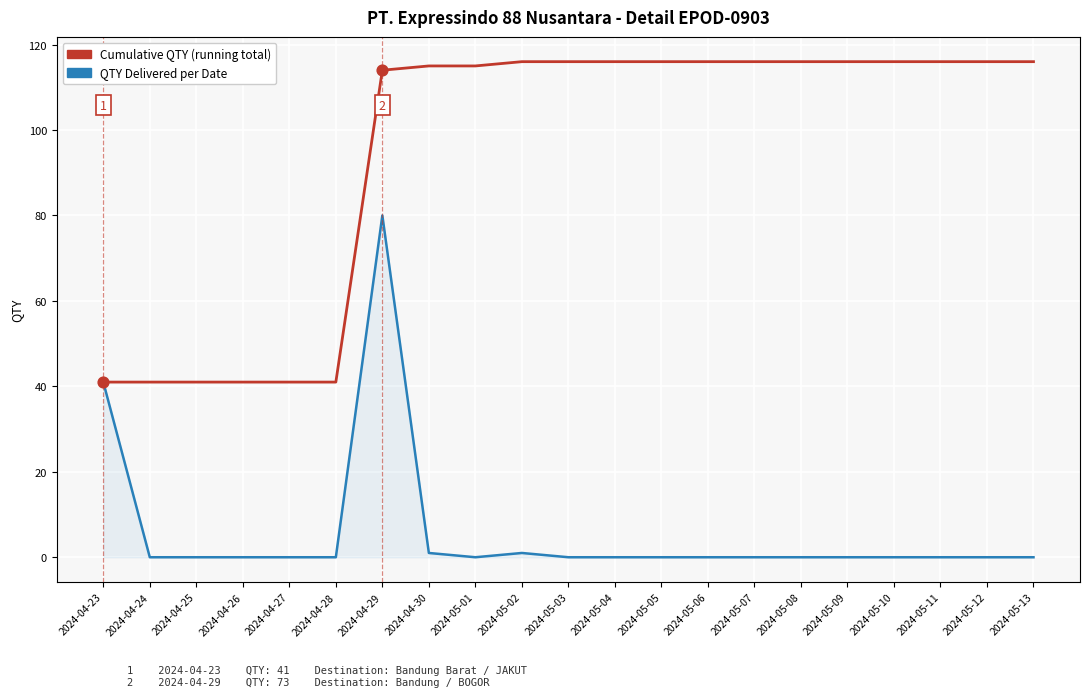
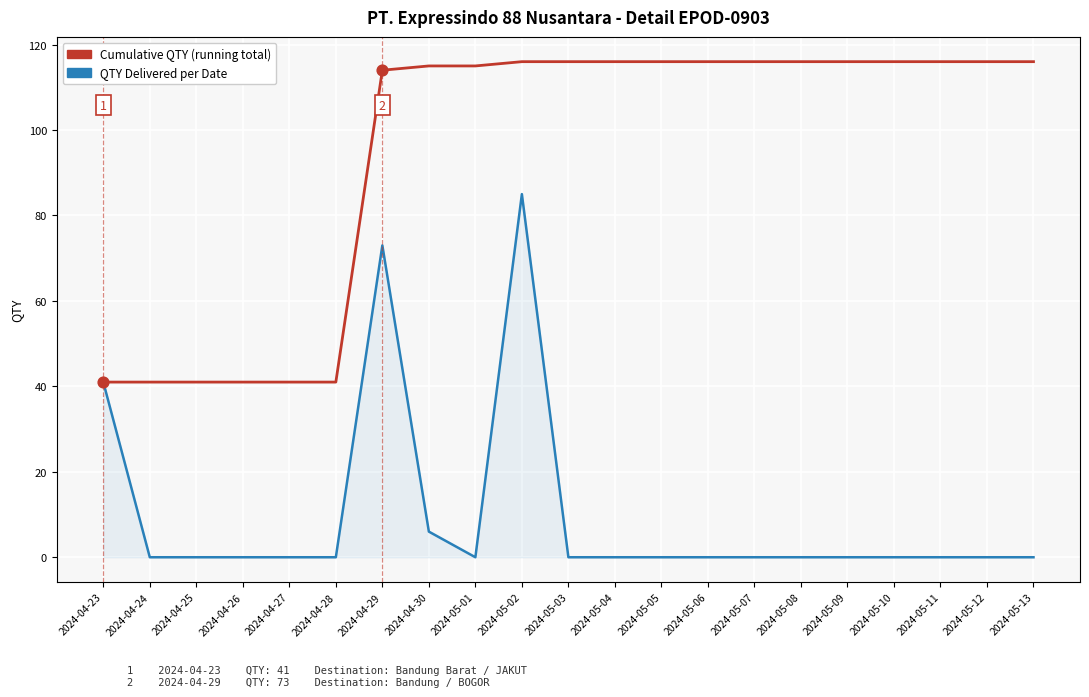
  {
    "QTY Delivered per Date": {
      "2024-04-24": 0,
      "2024-04-25": 0,
      "2024-04-26": 0,
      "2024-04-27": 0,
      "2024-04-28": 0,
-     "2024-04-29": 80,
-     "2024-04-30": 1,
+     "2024-04-29": 73,
+     "2024-04-30": 6,
      "2024-05-01": 0,
-     "2024-05-02": 1,
+     "2024-05-02": 85,
      "2024-05-03": 0,
      "2024-05-04": 0,
      "2024-05-05": 0,
      "2024-05-06": 0,
      "2024-05-07": 0,
      "2024-05-08": 0,
      "2024-05-09": 0,
      "2024-05-10": 0,
      "2024-05-11": 0,
      "2024-05-12": 0,
      "2024-05-13": 0
    }
  }
